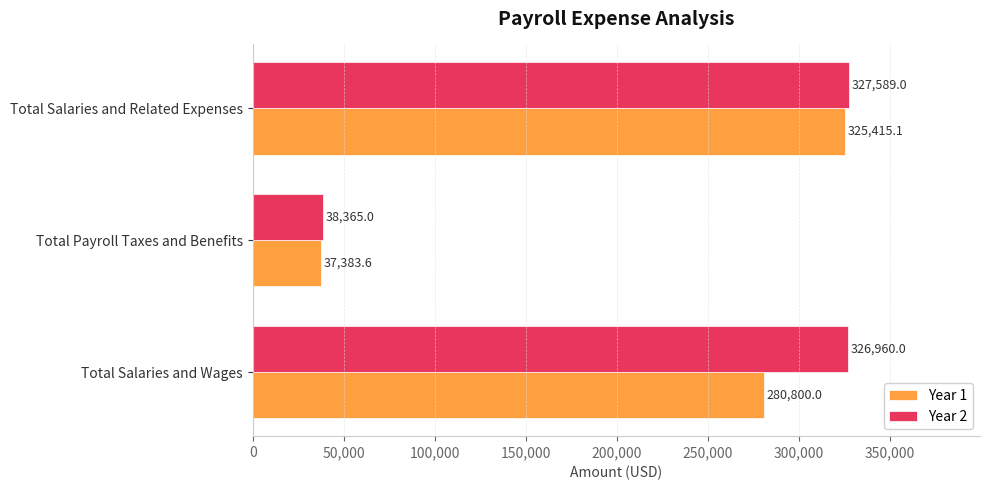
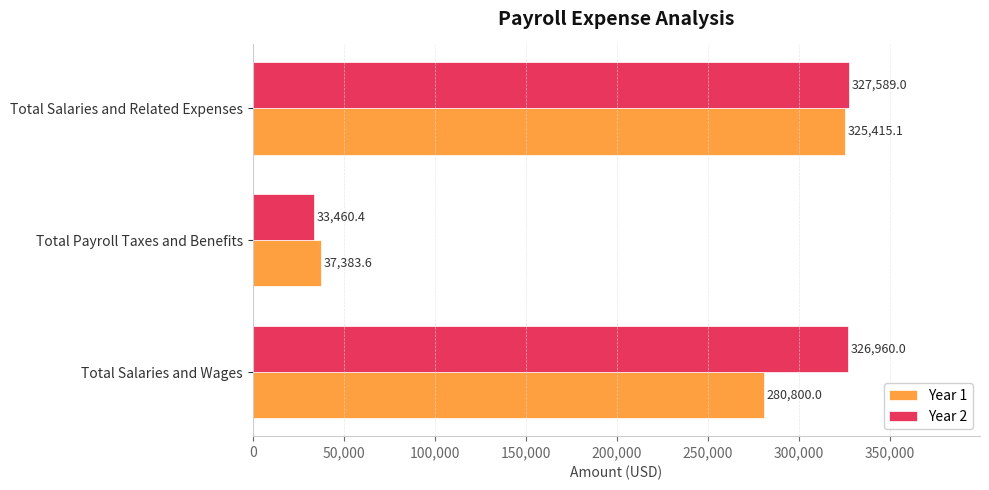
  {
    "Year 1": {
      "Total Salaries and Related Expenses": "325,415.1",
      "Total Payroll Taxes and Benefits": "37,383.6",
      "Total Salaries and Wages": "280,800.0"
    },
    "Year 2": {
      "Total Salaries and Related Expenses": "327,589.0",
-     "Total Payroll Taxes and Benefits": "38,365.0",
+     "Total Payroll Taxes and Benefits": "33,460.4",
      "Total Salaries and Wages": "326,960.0"
    }
  }
